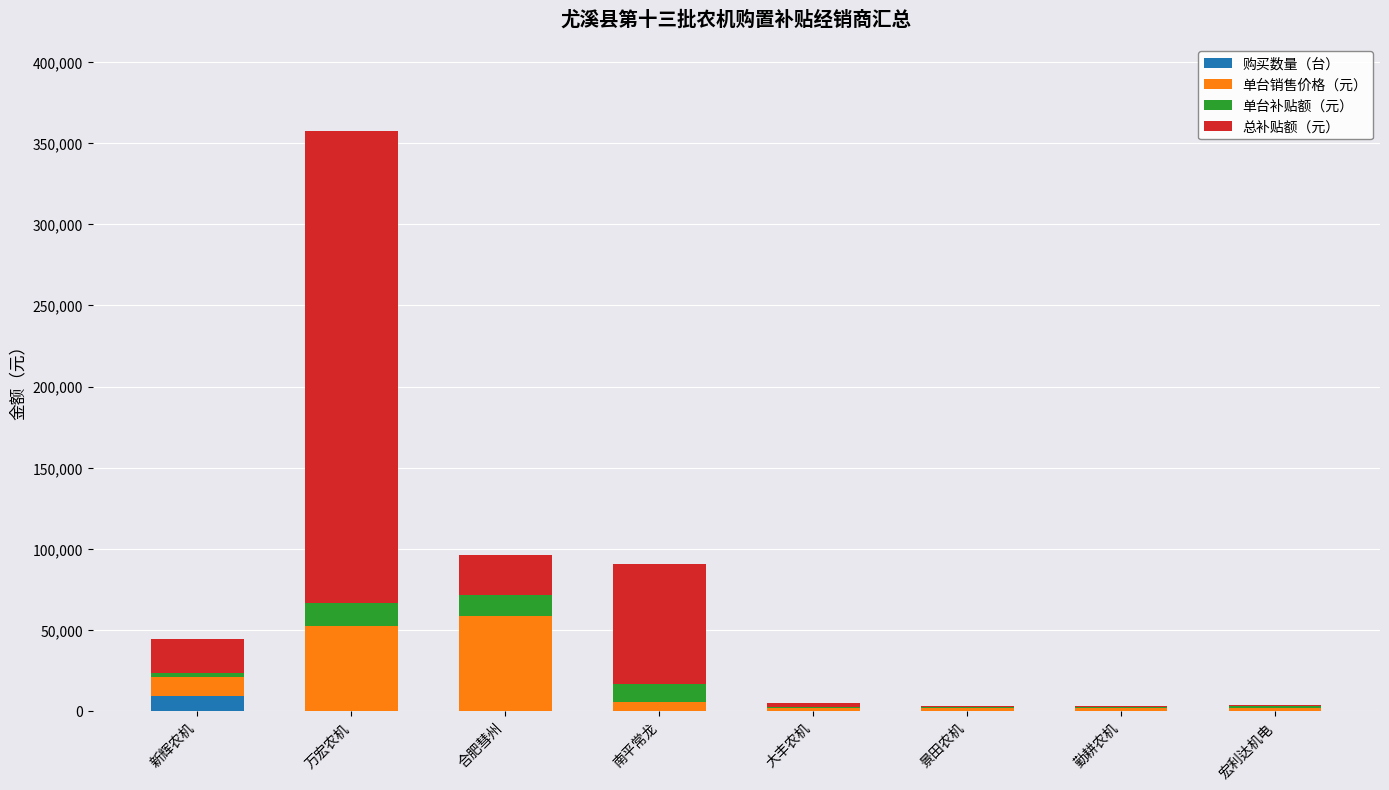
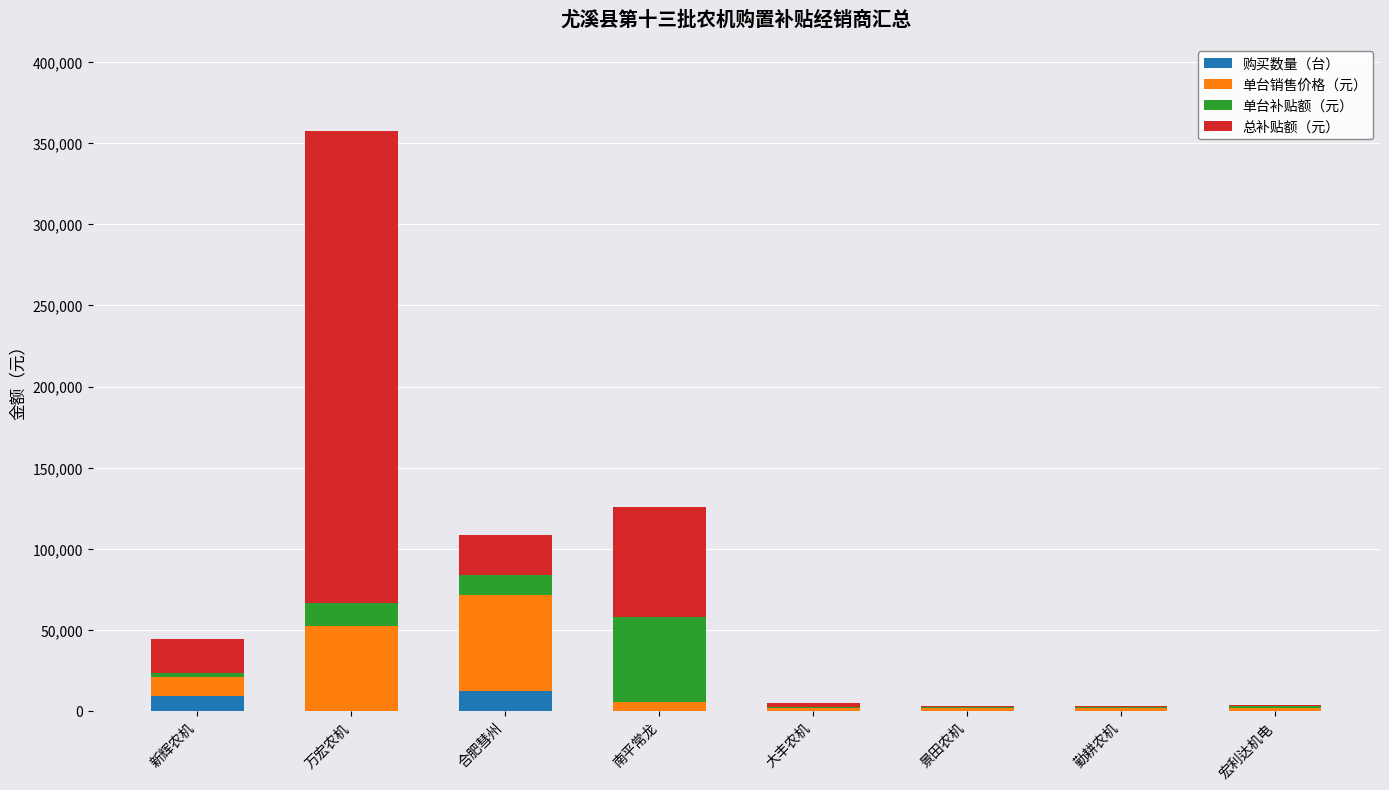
  {
    "购买数量（台）": {
      "新辉农机": "9,000",
-     "合肥彗州": "0"
+     "合肥彗州": "12,000"
    },
    "单台销售价格（元）": {
      "新辉农机": "12,000",
      "万宏农机": "52,000",
      "合肥彗州": "59,000",
      "南平常龙": "6,000",
      "大丰农机": "2,000",
      "景田农机": "2,000",
      "勤耕农机": "2,000",
      "宏利达机电": "2,000"
    },
    "单台补贴额（元）": {
      "新辉农机": "2,000",
      "万宏农机": "14,000",
      "合肥彗州": "13,000",
-     "南平常龙": "11,000"
+     "南平常龙": "53,000"
    },
    "总补贴额（元）": {
      "新辉农机": "21,000",
      "万宏农机": "290,000",
      "合肥彗州": "25,000",
-     "南平常龙": "74,000",
+     "南平常龙": "68,000",
      "大丰农机": "2,000"
    }
  }
